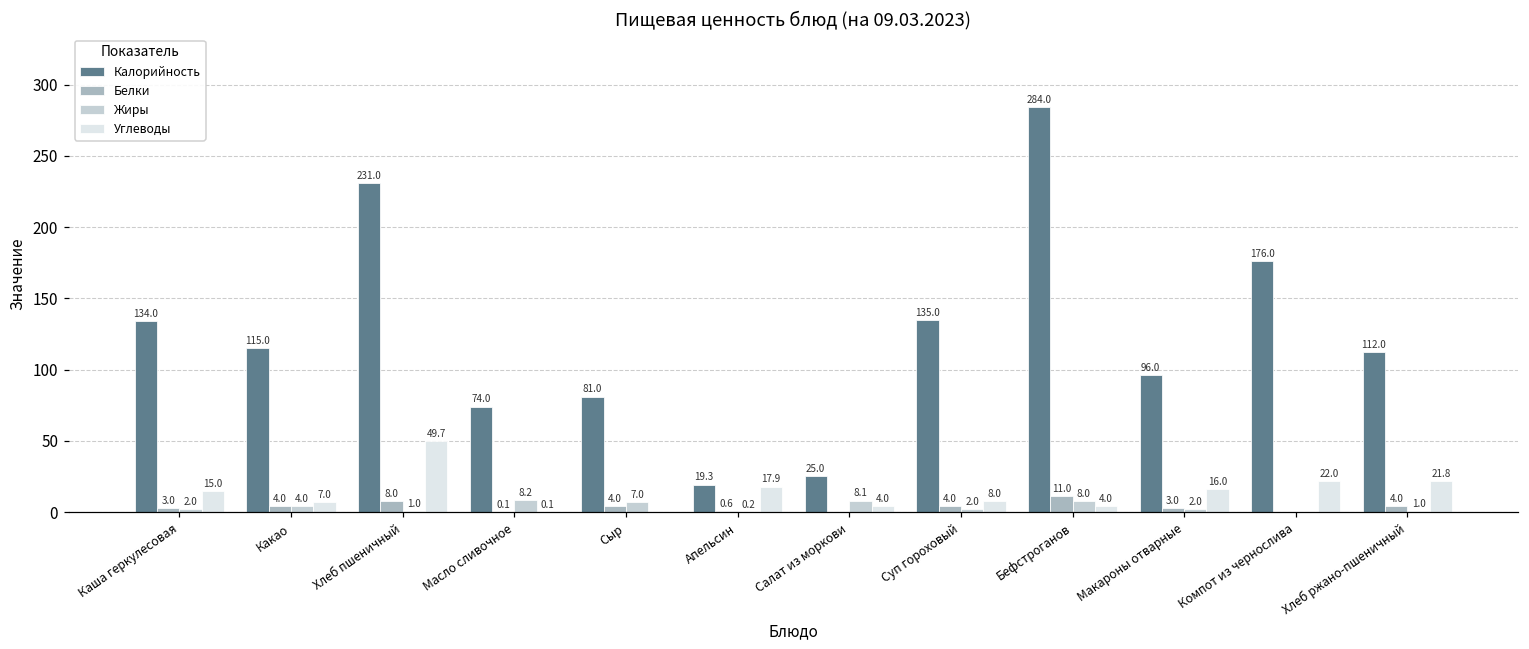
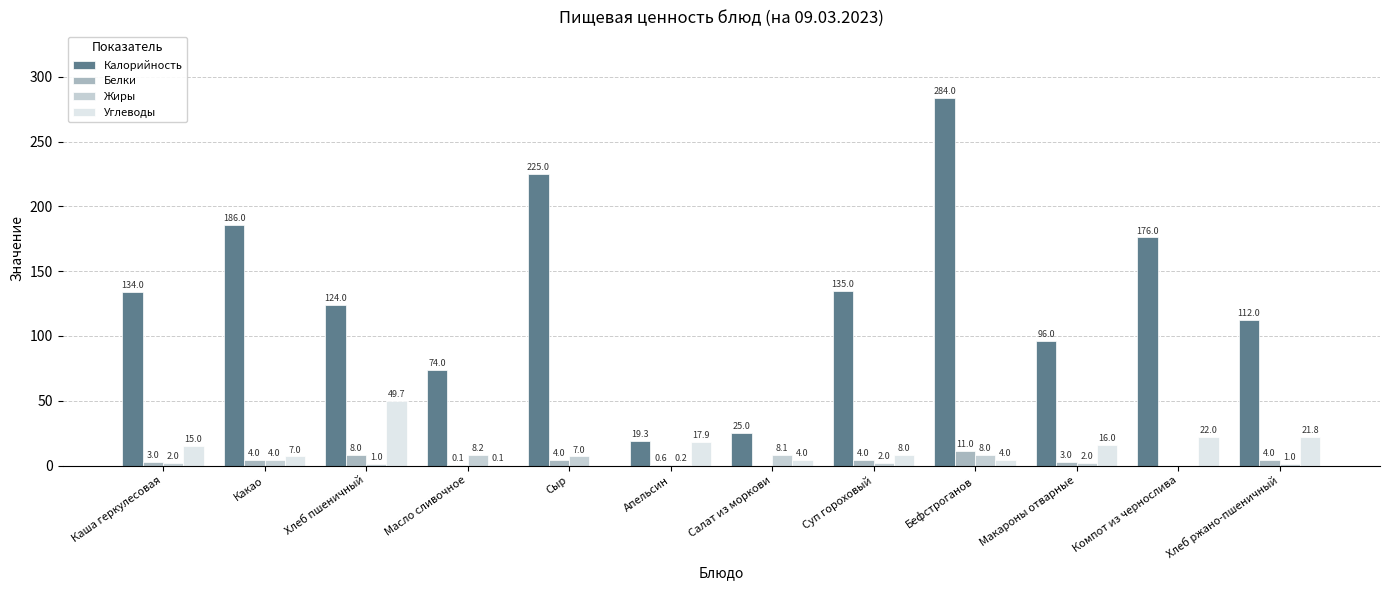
  {
    "Калорийность": {
      "Каша геркулесовая": 134.0,
-     "Какао": 115.0,
-     "Хлеб пшеничный": 231.0,
+     "Какао": 186.0,
+     "Хлеб пшеничный": 124.0,
      "Масло сливочное": 74.0,
-     "Сыр": 81.0,
+     "Сыр": 225.0,
      "Апельсин": 19.3,
      "Салат из моркови": 25.0,
      "Суп гороховый": 135.0,
      "Бефстроганов": 284.0,
      "Макароны отварные": 96.0,
      "Компот из чернослива": 176.0,
      "Хлеб ржано-пшеничный": 112.0
    }
  }
